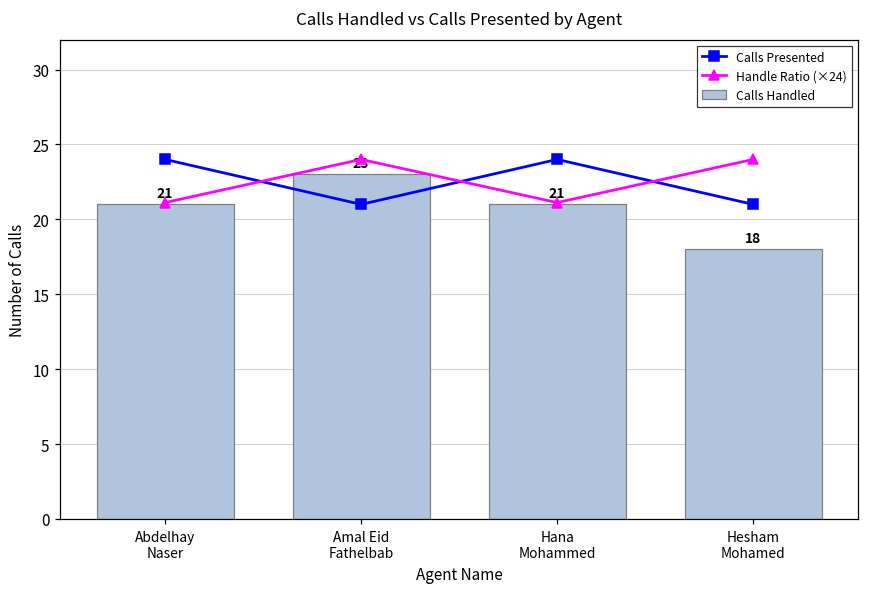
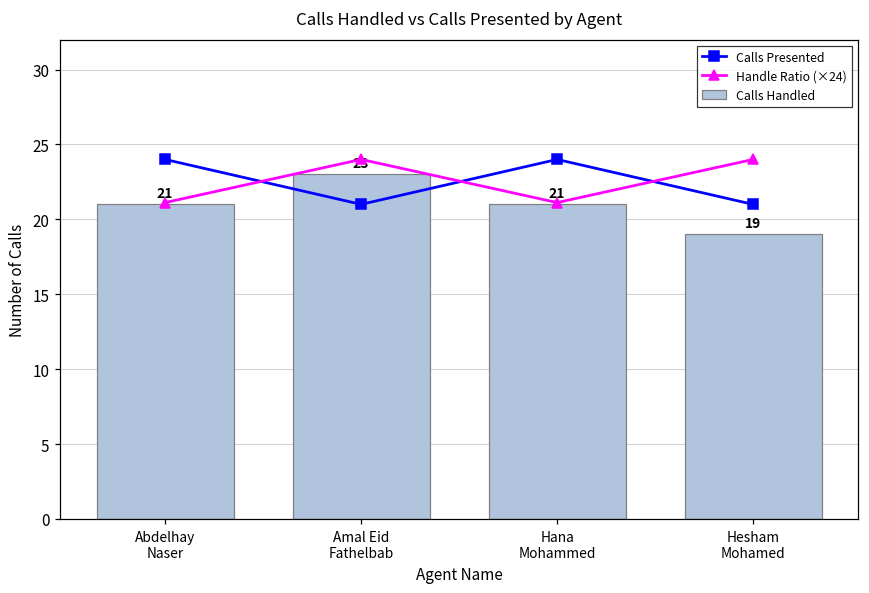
  {
    "Calls Presented": {
      "Abdelhay Naser": 24.0,
      "Amal Eid Fathelbab": 21.0,
      "Hana Mohammed": 24.0,
      "Hesham Mohamed": 21.0
    },
    "Calls Handled": {
-     "Hesham Mohamed": 18
+     "Hesham Mohamed": 19
    },
    "Handle Ratio (×24)": {
      "Abdelhay Naser": 21,
      "Hana Mohammed": 21
    }
  }
